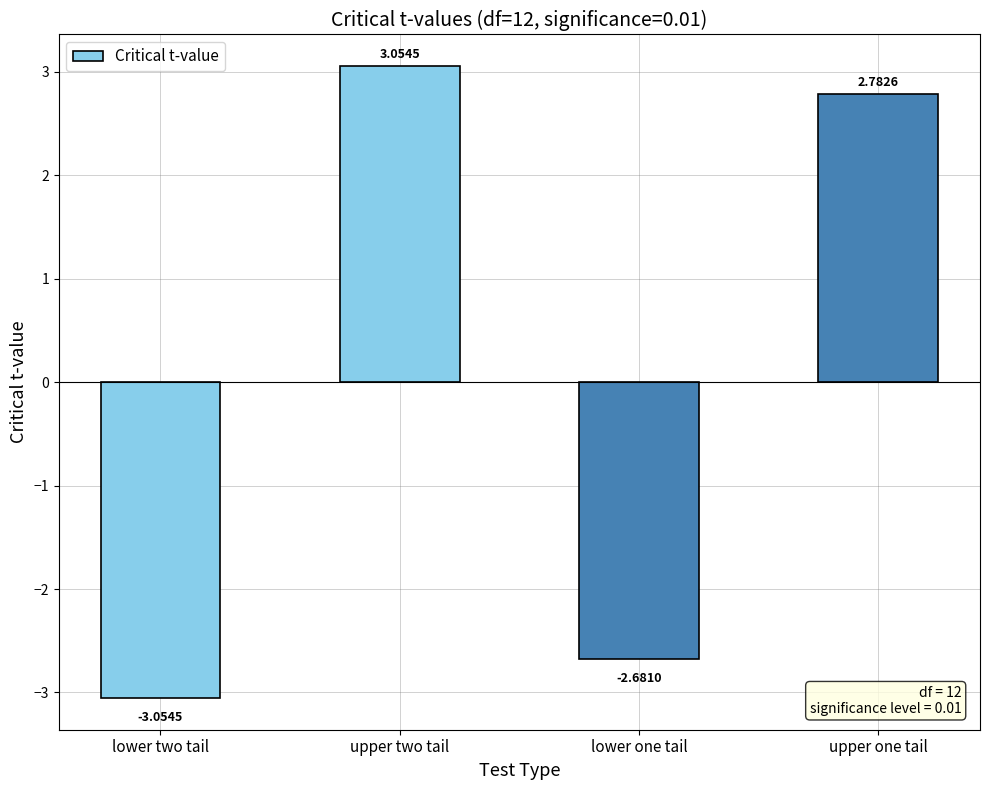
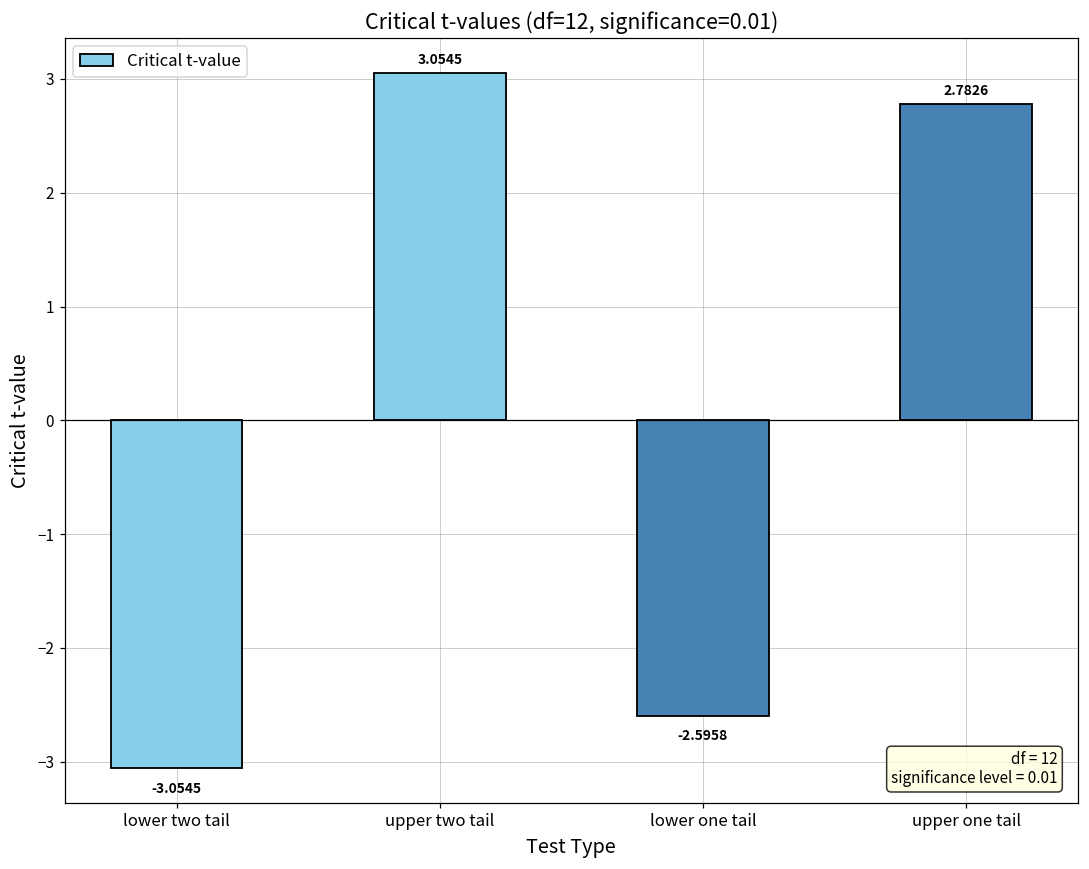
  {
    "lower two tail": -3.0545,
    "upper two tail": 3.0545,
-   "lower one tail": -2.6810,
+   "lower one tail": -2.5958,
    "upper one tail": 2.7826
  }
